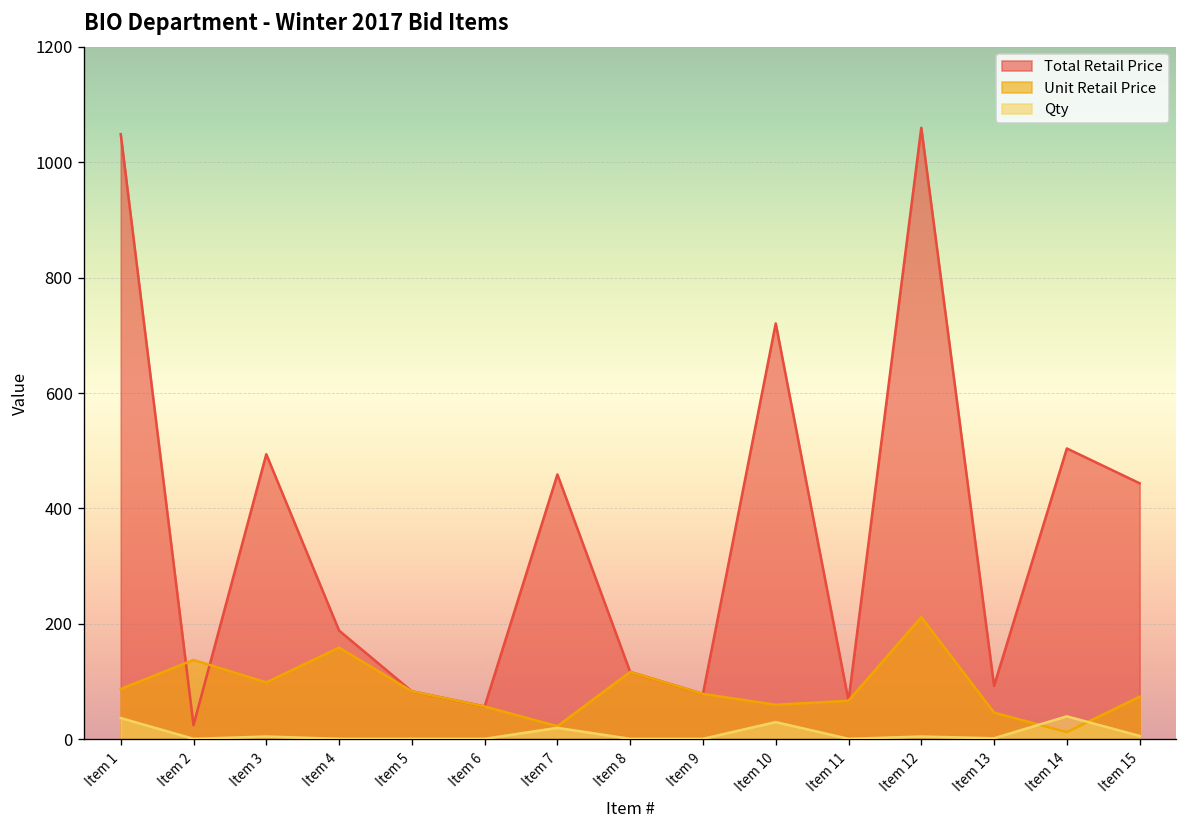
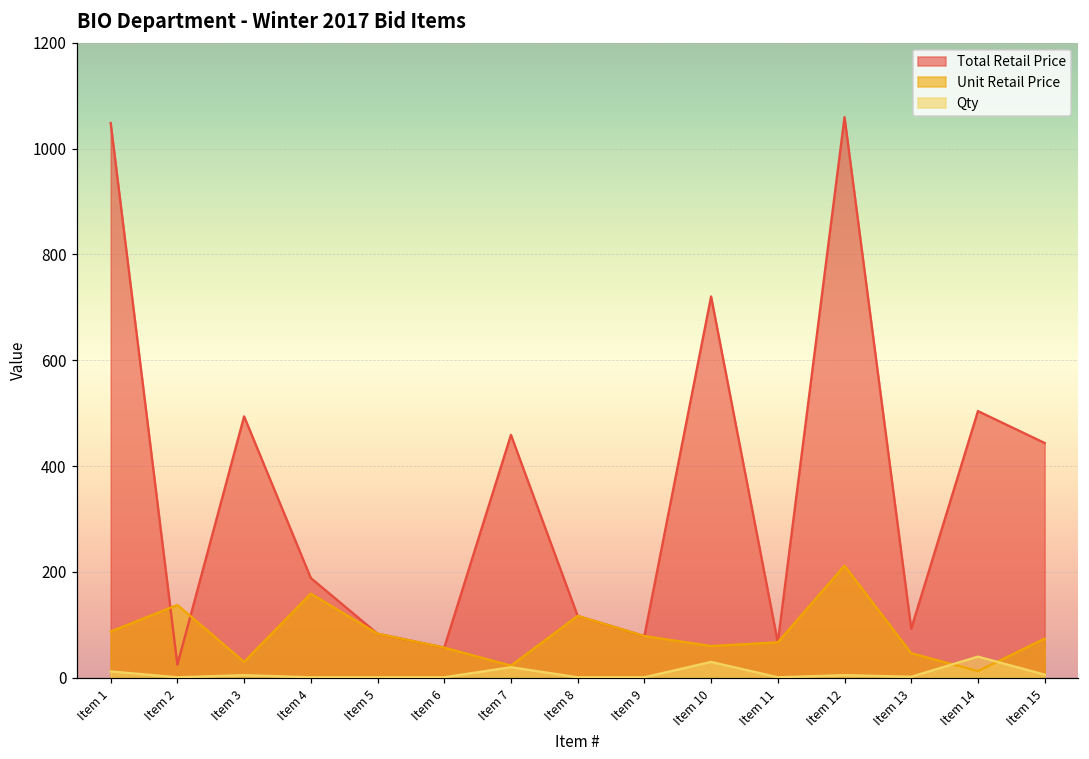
  {
    "Total Retail Price": {
      "Item 1": 1050,
      "Item 2": 20,
      "Item 3": 490,
      "Item 4": 190,
      "Item 7": 460,
      "Item 10": 720,
      "Item 12": 1060,
      "Item 13": 90,
      "Item 14": 500,
      "Item 15": 440
    },
    "Unit Retail Price": {
      "Item 1": 90,
      "Item 2": 140,
-     "Item 3": 100,
+     "Item 3": 30,
      "Item 4": 160,
      "Item 10": 60,
      "Item 12": 210,
      "Item 13": 50,
      "Item 14": 10,
      "Item 15": 70
    },
    "Qty": {
-     "Item 1": 40,
+     "Item 1": 10,
      "Item 2": 0,
      "Item 3": 10,
      "Item 4": 0,
      "Item 5": 0,
      "Item 6": 0,
      "Item 8": 0,
      "Item 9": 0,
      "Item 10": 30,
      "Item 11": 0,
      "Item 12": 10,
      "Item 13": 0,
      "Item 14": 40,
      "Item 15": 10
    }
  }
